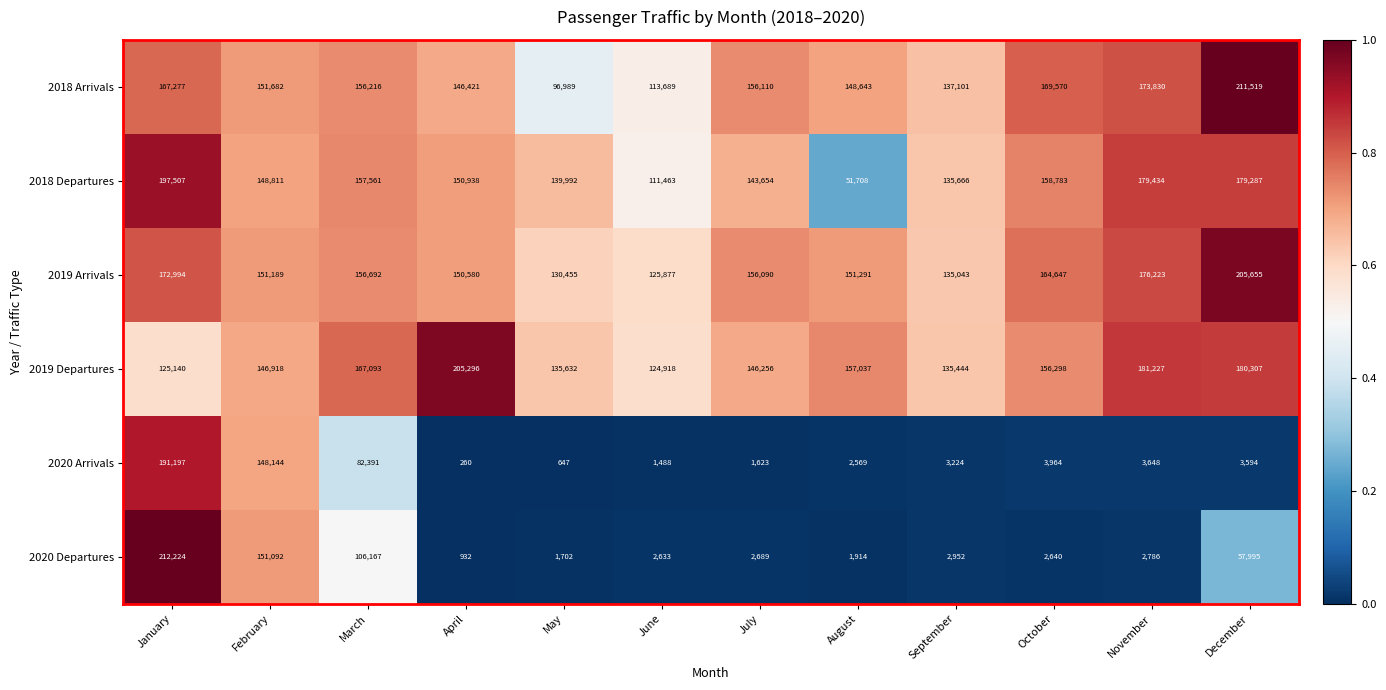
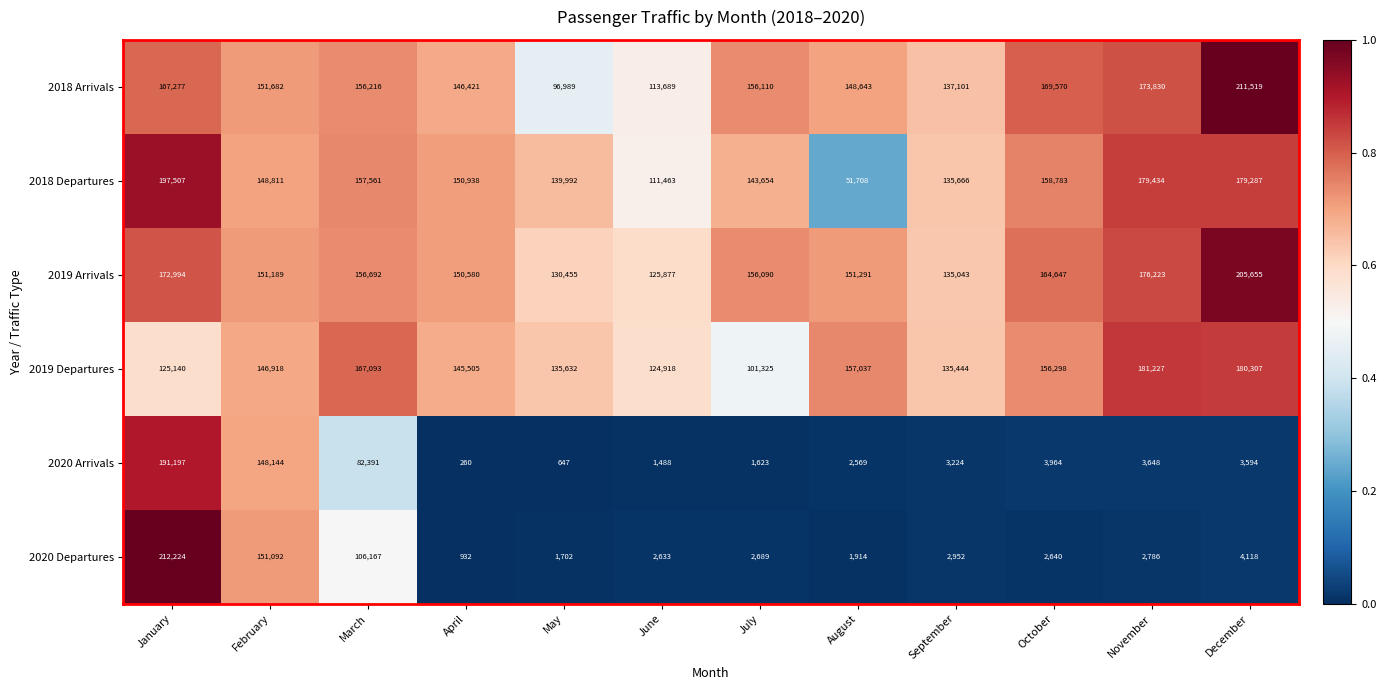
  {
    "2018 Arrivals": {
      "January": "167,277",
      "February": "151,682",
      "March": "156,216",
      "April": "146,421",
      "May": "96,989",
      "June": "113,689",
      "July": "156,110",
      "August": "148,643",
      "September": "137,101",
      "October": "169,570",
      "November": "173,830",
      "December": "211,519"
    },
    "2018 Departures": {
      "January": "197,507",
      "February": "148,811",
      "March": "157,561",
      "April": "150,938",
      "May": "139,992",
      "June": "111,463",
      "July": "143,654",
      "August": "51,708",
      "September": "135,666",
      "October": "158,783",
      "November": "179,434",
      "December": "179,287"
    },
    "2019 Arrivals": {
      "January": "172,994",
      "February": "151,189",
      "March": "156,692",
      "April": "150,580",
      "May": "130,455",
      "June": "125,877",
      "July": "156,090",
      "August": "151,291",
      "September": "135,043",
      "October": "164,647",
      "November": "176,223",
      "December": "205,655"
    },
    "2019 Departures": {
      "January": "125,140",
      "February": "146,918",
      "March": "167,093",
-     "April": "205,296",
+     "April": "145,505",
      "May": "135,632",
      "June": "124,918",
-     "July": "146,256",
+     "July": "101,325",
      "August": "157,037",
      "September": "135,444",
      "October": "156,298",
      "November": "181,227",
      "December": "180,307"
    },
    "2020 Arrivals": {
      "January": "191,197",
      "February": "148,144",
      "March": "82,391",
      "April": "260",
      "May": "647",
      "June": "1,488",
      "July": "1,623",
      "August": "2,569",
      "September": "3,224",
      "October": "3,964",
      "November": "3,648",
      "December": "3,594"
    },
    "2020 Departures": {
      "January": "212,224",
      "February": "151,092",
      "March": "106,167",
      "April": "932",
      "May": "1,702",
      "June": "2,633",
      "July": "2,689",
      "August": "1,914",
      "September": "2,952",
      "October": "2,640",
      "November": "2,786",
-     "December": "57,995"
+     "December": "4,118"
    }
  }
